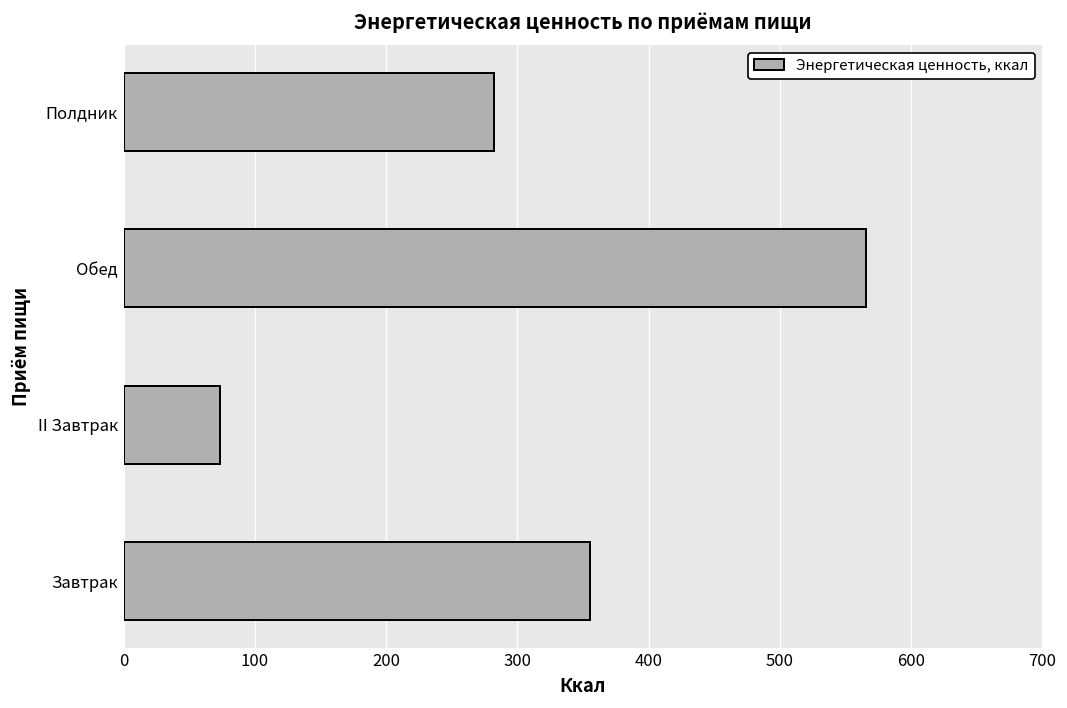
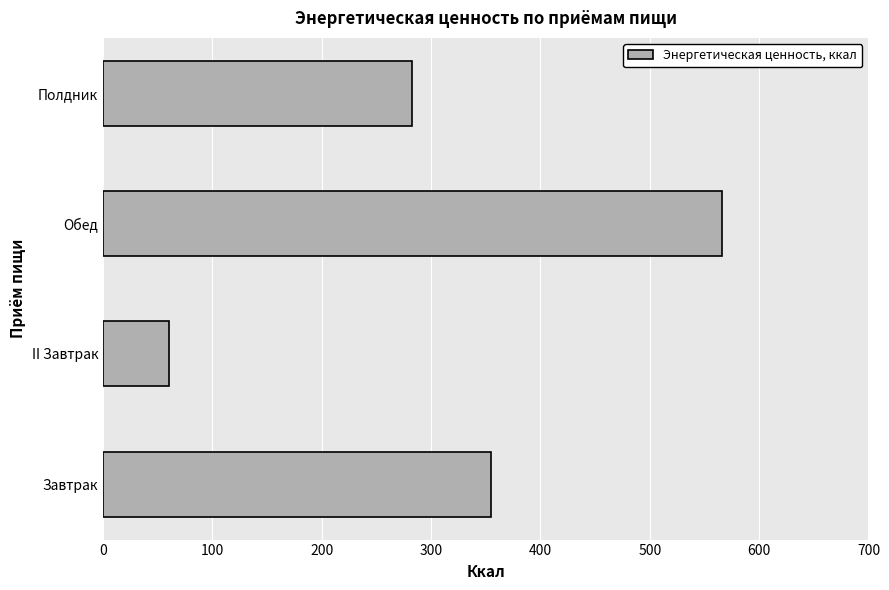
  {
    "Полдник": 282,
    "Обед": 566,
-   "II Завтрак": 73,
+   "II Завтрак": 60,
    "Завтрак": 355
  }
